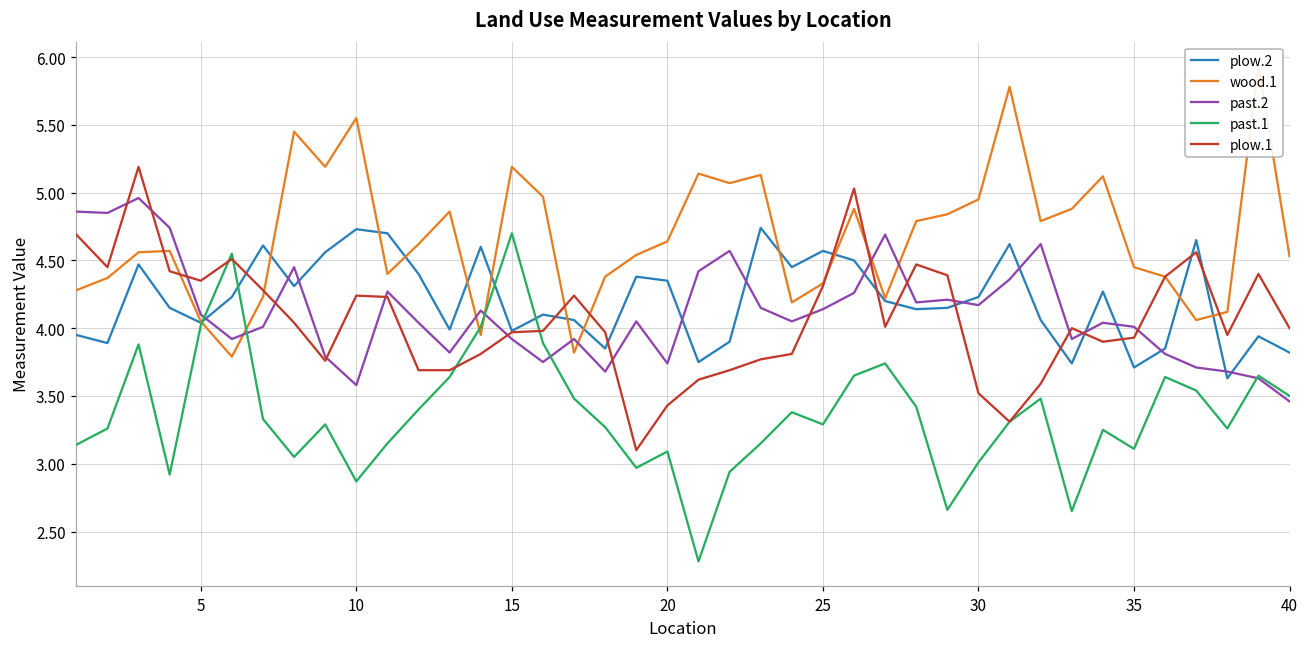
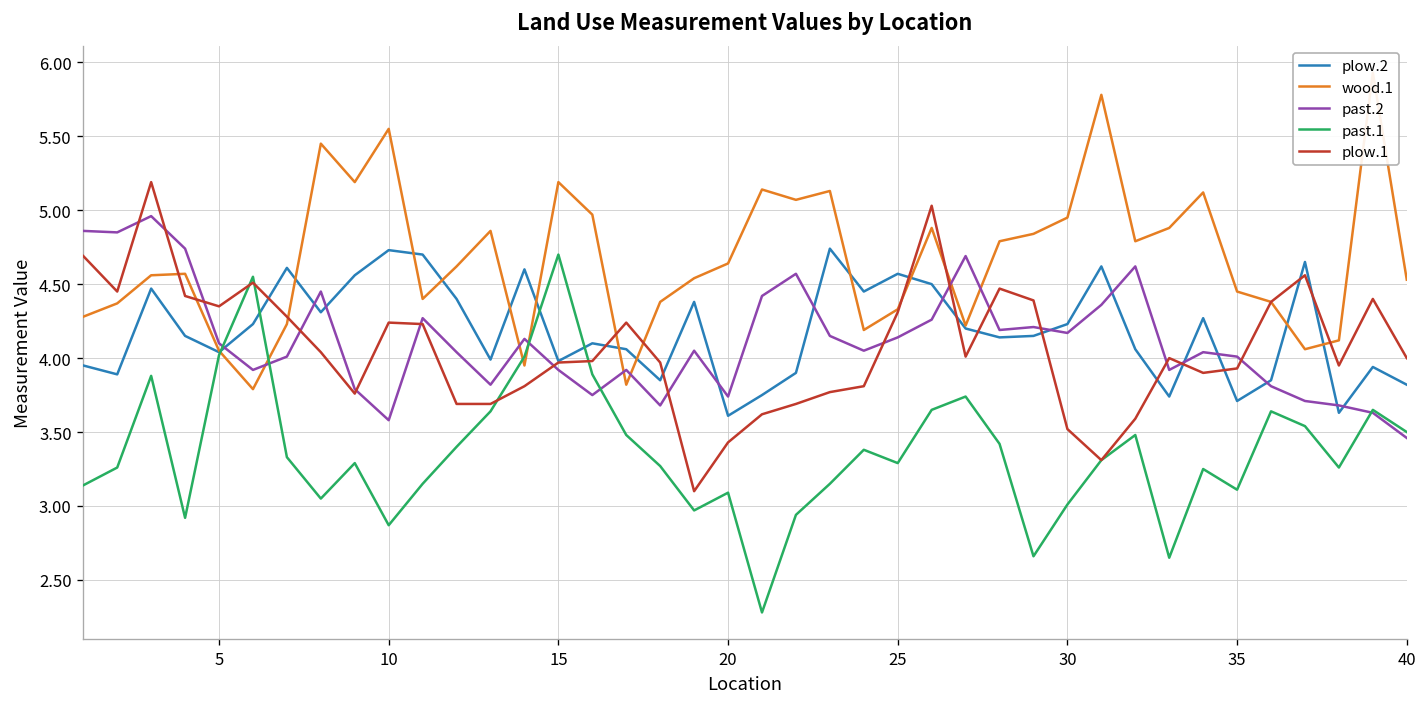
  {
    "plow.2": {
      "10": 4.73,
-     "20": 4.35,
+     "20": 3.61,
      "25": 4.57,
      "30": 4.23,
      "35": 3.71,
      "40": 3.82
    },
    "wood.1": {
      "10": 5.55,
      "15": 5.19,
      "20": 4.64,
      "30": 4.95,
      "35": 4.45,
      "40": 4.53
    },
    "past.2": {
      "5": 4.10,
      "10": 3.58,
      "15": 3.92,
      "20": 3.74,
      "25": 4.14,
      "30": 4.17,
      "35": 4.01,
      "40": 3.46
    },
    "past.1": {
      "10": 2.87,
      "15": 4.70,
      "20": 3.09,
      "25": 3.29,
      "30": 3.01,
      "35": 3.11,
      "40": 3.50
    },
    "plow.1": {
      "5": 4.35,
      "10": 4.24,
      "20": 3.43,
      "30": 3.52,
      "35": 3.93,
      "40": 4.00
    }
  }
